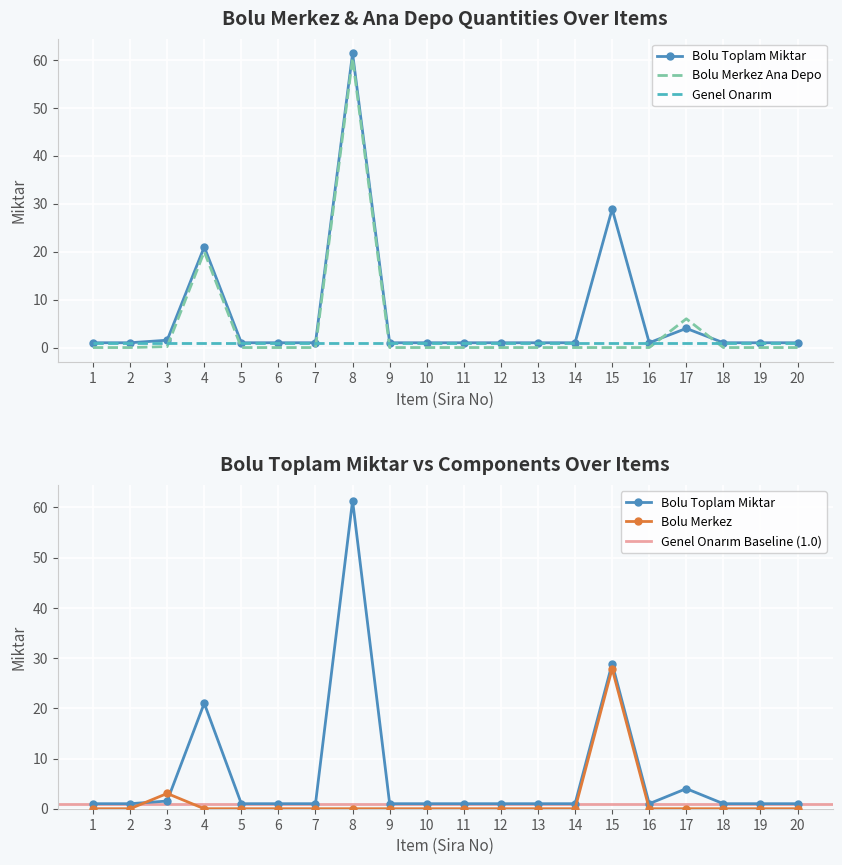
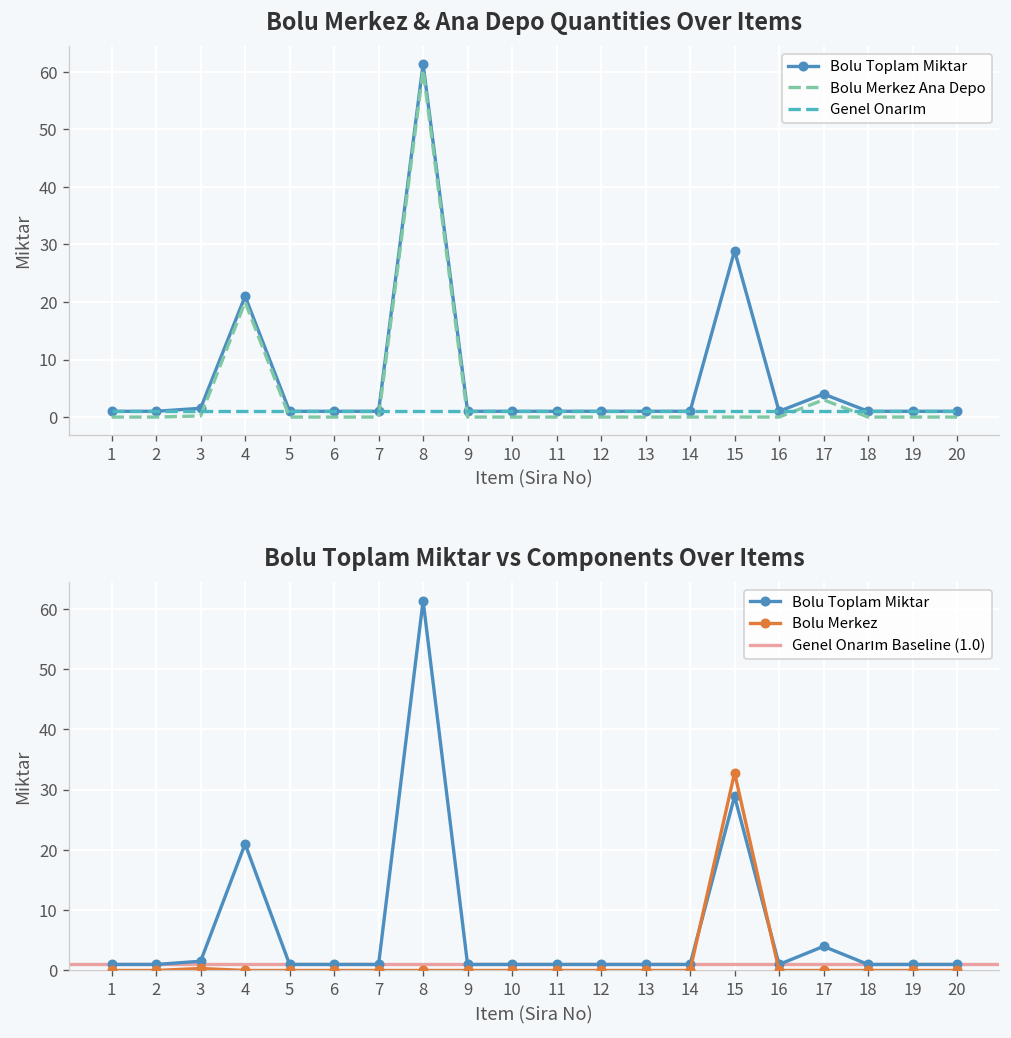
  {
    "Bolu Merkez & Ana Depo Quantities Over Items": {
      "Bolu Merkez Ana Depo": {
        "1": 0,
        "2": 0,
        "3": 0,
        "4": 20,
        "5": 0,
        "6": 0,
        "7": 0,
        "8": 60,
        "9": 0,
        "10": 0,
        "11": 0,
        "12": 0,
        "13": 0,
        "14": 0,
        "15": 0,
        "16": 0,
-       "17": 6,
+       "17": 3,
        "18": 0,
        "19": 0,
        "20": 0
      }
    },
    "Bolu Toplam Miktar vs Components Over Items": {
      "Bolu Toplam Miktar": {
        "1": 1,
        "2": 1,
        "3": 2,
        "4": 21,
        "5": 1,
        "6": 1,
        "7": 1,
        "8": 61,
        "9": 1,
        "10": 1,
        "11": 1,
        "12": 1,
        "13": 1,
        "14": 1,
        "15": 29,
        "16": 1,
        "17": 4,
        "18": 1,
        "19": 1,
        "20": 1
      },
      "Bolu Merkez": {
        "1": 0,
        "2": 0,
-       "3": 3,
+       "3": 0,
        "4": 0,
        "5": 0,
        "6": 0,
        "7": 0,
        "8": 0,
        "9": 0,
        "10": 0,
        "11": 0,
        "12": 0,
        "13": 0,
        "14": 0,
-       "15": 28,
+       "15": 33,
        "16": 0,
        "17": 0,
        "18": 0,
        "19": 0,
        "20": 0
      }
    }
  }
